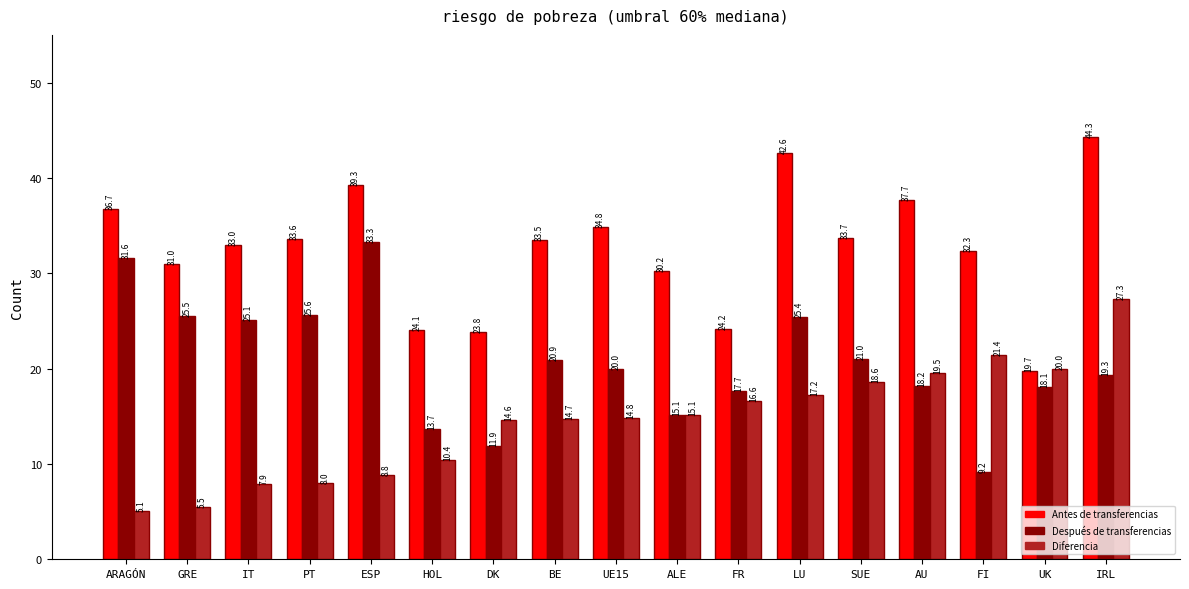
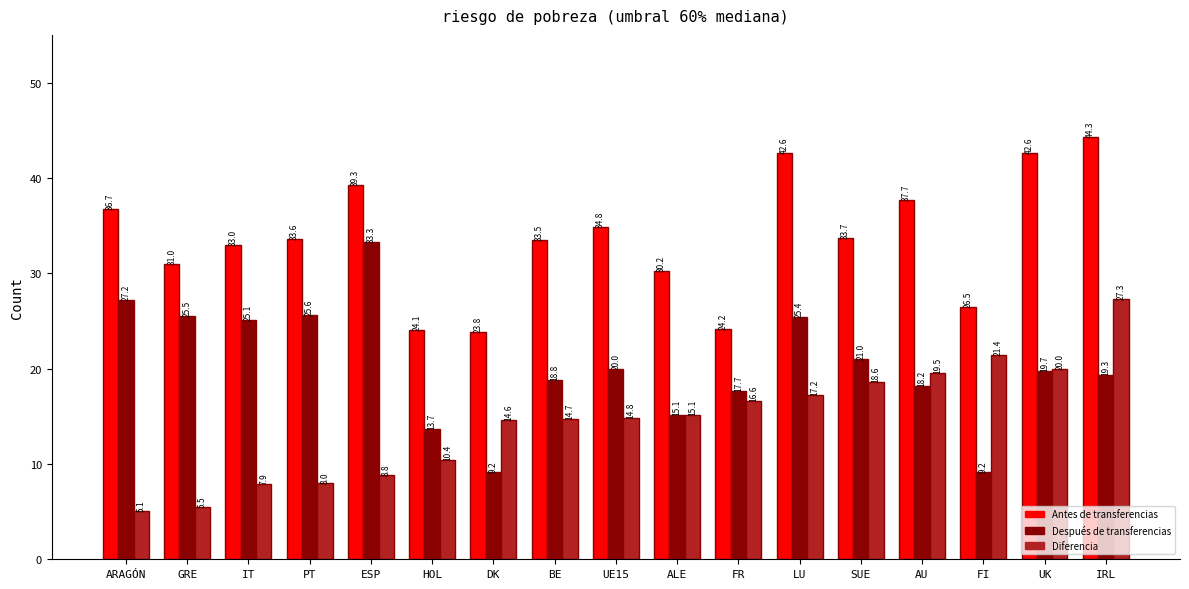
  {
    "Antes de transferencias": {
      "ARAGÓN": 36.7,
      "GRE": 31.0,
      "IT": 33.0,
      "PT": 33.6,
      "ESP": 39.3,
      "HOL": 24.1,
      "DK": 23.8,
      "BE": 33.5,
      "UE15": 34.8,
      "ALE": 30.2,
      "FR": 24.2,
      "LU": 42.6,
      "SUE": 33.7,
      "AU": 37.7,
-     "FI": 32.3,
-     "UK": 19.7,
+     "FI": 26.5,
+     "UK": 42.6,
      "IRL": 44.3
    },
    "Después de transferencias": {
-     "ARAGÓN": 31.6,
+     "ARAGÓN": 27.2,
      "GRE": 25.5,
      "IT": 25.1,
      "PT": 25.6,
      "ESP": 33.3,
      "HOL": 13.7,
-     "DK": 11.9,
-     "BE": 20.9,
+     "DK": 9.2,
+     "BE": 18.8,
      "UE15": 20.0,
      "ALE": 15.1,
      "FR": 17.7,
      "LU": 25.4,
      "SUE": 21.0,
      "AU": 18.2,
      "FI": 9.2,
-     "UK": 18.1,
+     "UK": 19.7,
      "IRL": 19.3
    },
    "Diferencia": {
      "ARAGÓN": 5.1,
      "GRE": 5.5,
      "IT": 7.9,
      "PT": 8.0,
      "ESP": 8.8,
      "HOL": 10.4,
      "DK": 14.6,
      "BE": 14.7,
      "UE15": 14.8,
      "ALE": 15.1,
      "FR": 16.6,
      "LU": 17.2,
      "SUE": 18.6,
      "AU": 19.5,
      "FI": 21.4,
      "UK": 20.0,
      "IRL": 27.3
    }
  }
